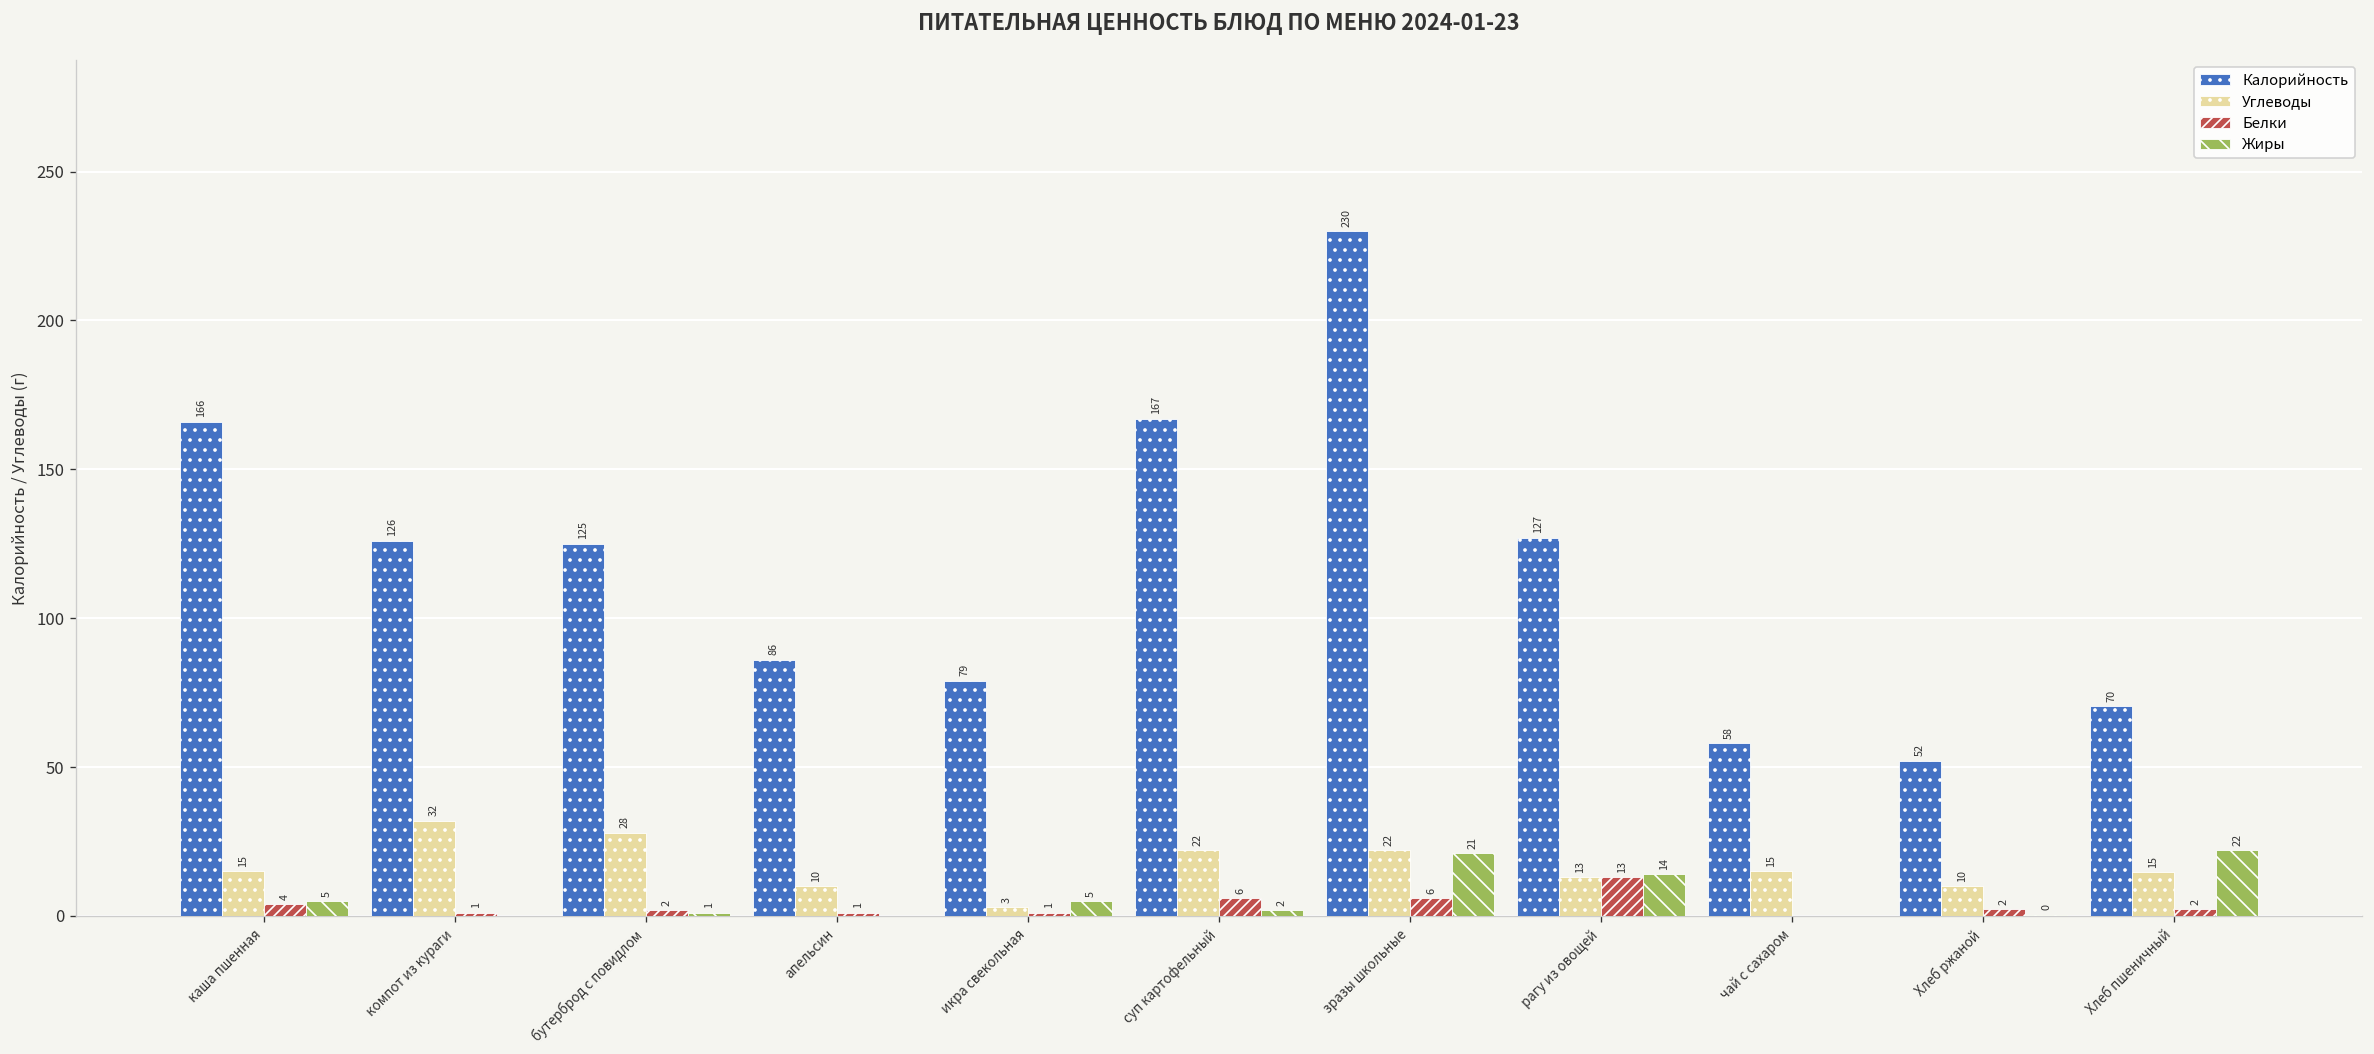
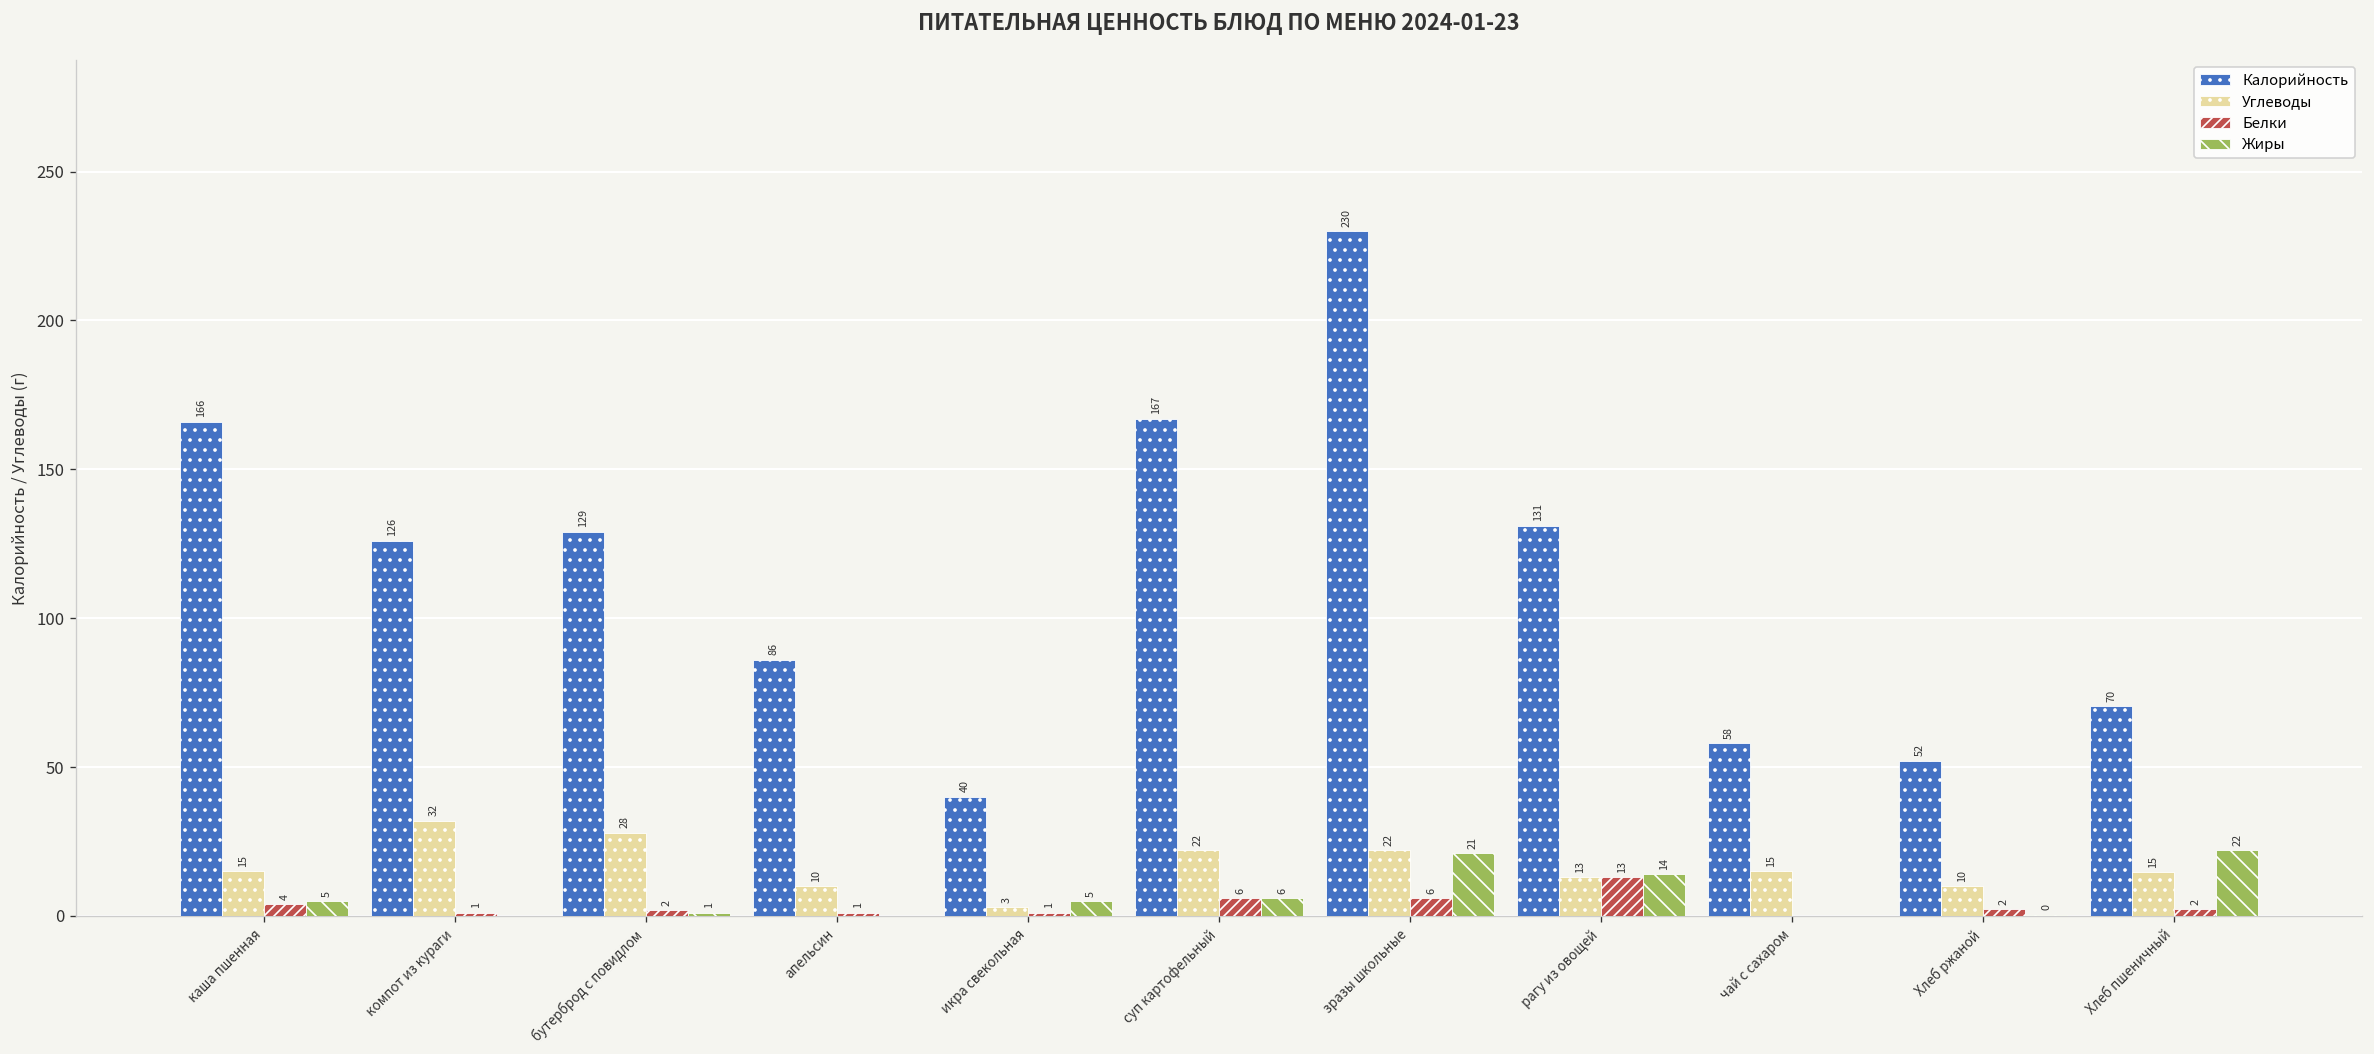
  {
    "Калорийность": {
      "каша пшенная": 166,
      "компот из кураги": 126,
-     "бутерброд с повидлом": 125,
+     "бутерброд с повидлом": 129,
      "апельсин": 86,
-     "икра свекольная": 79,
+     "икра свекольная": 40,
      "суп картофельный": 167,
      "зразы школьные": 230,
-     "рагу из овощей": 127,
+     "рагу из овощей": 131,
      "чай с сахаром": 58,
      "Хлеб ржаной": 52,
      "Хлеб пшеничный": 70
    },
    "Углеводы": {
      "каша пшенная": 15,
      "компот из кураги": 32,
      "бутерброд с повидлом": 28,
      "апельсин": 10,
      "икра свекольная": 3,
      "суп картофельный": 22,
      "зразы школьные": 22,
      "рагу из овощей": 13,
      "чай с сахаром": 15,
      "Хлеб ржаной": 10,
      "Хлеб пшеничный": 15
    },
    "Белки": {
      "каша пшенная": 4,
      "компот из кураги": 1,
      "бутерброд с повидлом": 2,
      "апельсин": 1,
      "икра свекольная": 1,
      "суп картофельный": 6,
      "зразы школьные": 6,
      "рагу из овощей": 13,
      "Хлеб ржаной": 2,
      "Хлеб пшеничный": 2
    },
    "Жиры": {
      "каша пшенная": 5,
      "бутерброд с повидлом": 1,
      "икра свекольная": 5,
-     "суп картофельный": 2,
+     "суп картофельный": 6,
      "зразы школьные": 21,
      "рагу из овощей": 14,
      "Хлеб ржаной": 0,
      "Хлеб пшеничный": 22
    }
  }
